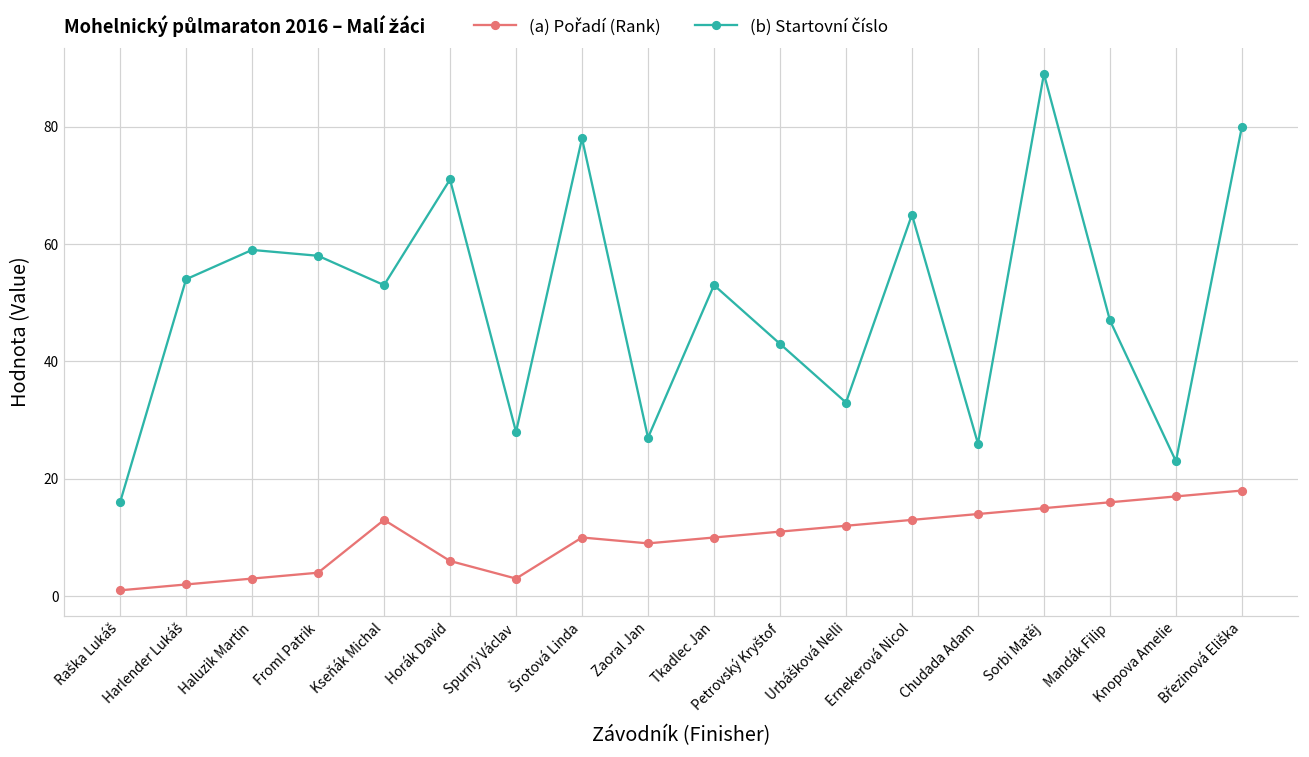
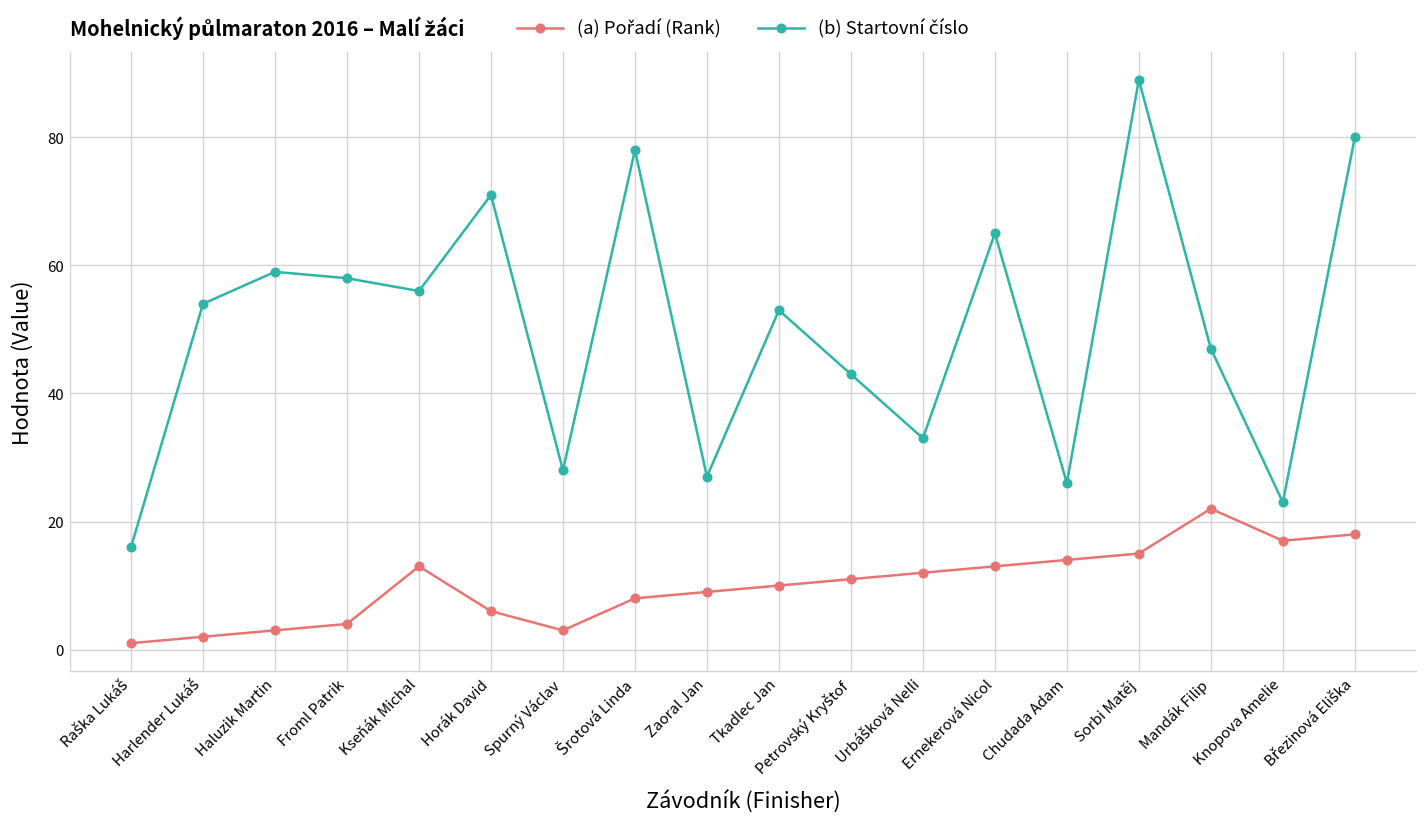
  {
    "(a) Pořadí (Rank)": {
      "Raška Lukáš": 1,
      "Harlender Lukáš": 2,
      "Haluzik Martin": 3,
      "Froml Patrik": 4,
      "Kseňák Michal": 13,
      "Horák David": 6,
      "Spurný Václav": 3,
-     "Šrotová Linda": 10,
+     "Šrotová Linda": 8,
      "Zaoral Jan": 9,
      "Tkadlec Jan": 10,
      "Petrovský Kryštof": 11,
      "Urbášková Nelli": 12,
      "Ernekerová Nicol": 13,
      "Chudada Adam": 14,
      "Sorbi Matěj": 15,
-     "Mandák Filip": 16,
+     "Mandák Filip": 22,
      "Knopova Amelie": 17,
      "Březinová Eliška": 18
    },
    "(b) Startovní číslo": {
      "Raška Lukáš": 16,
      "Harlender Lukáš": 54,
      "Haluzik Martin": 59,
      "Froml Patrik": 58,
-     "Kseňák Michal": 53,
+     "Kseňák Michal": 56,
      "Horák David": 71,
      "Spurný Václav": 28,
      "Šrotová Linda": 78,
      "Zaoral Jan": 27,
      "Tkadlec Jan": 53,
      "Petrovský Kryštof": 43,
      "Urbášková Nelli": 33,
      "Ernekerová Nicol": 65,
      "Chudada Adam": 26,
      "Sorbi Matěj": 89,
      "Mandák Filip": 47,
      "Knopova Amelie": 23,
      "Březinová Eliška": 80
    }
  }
